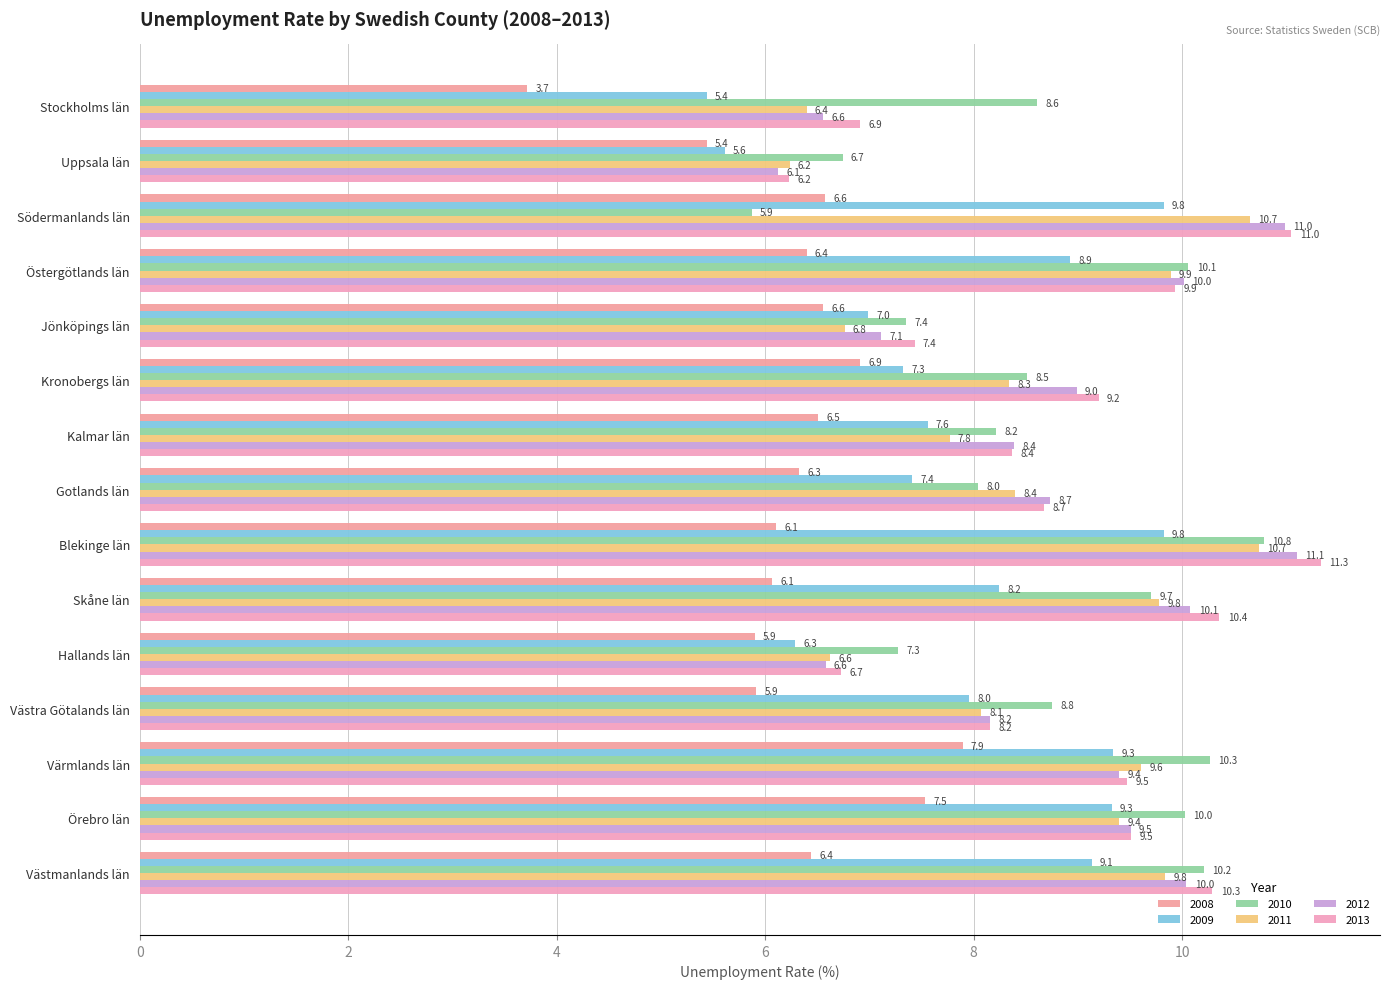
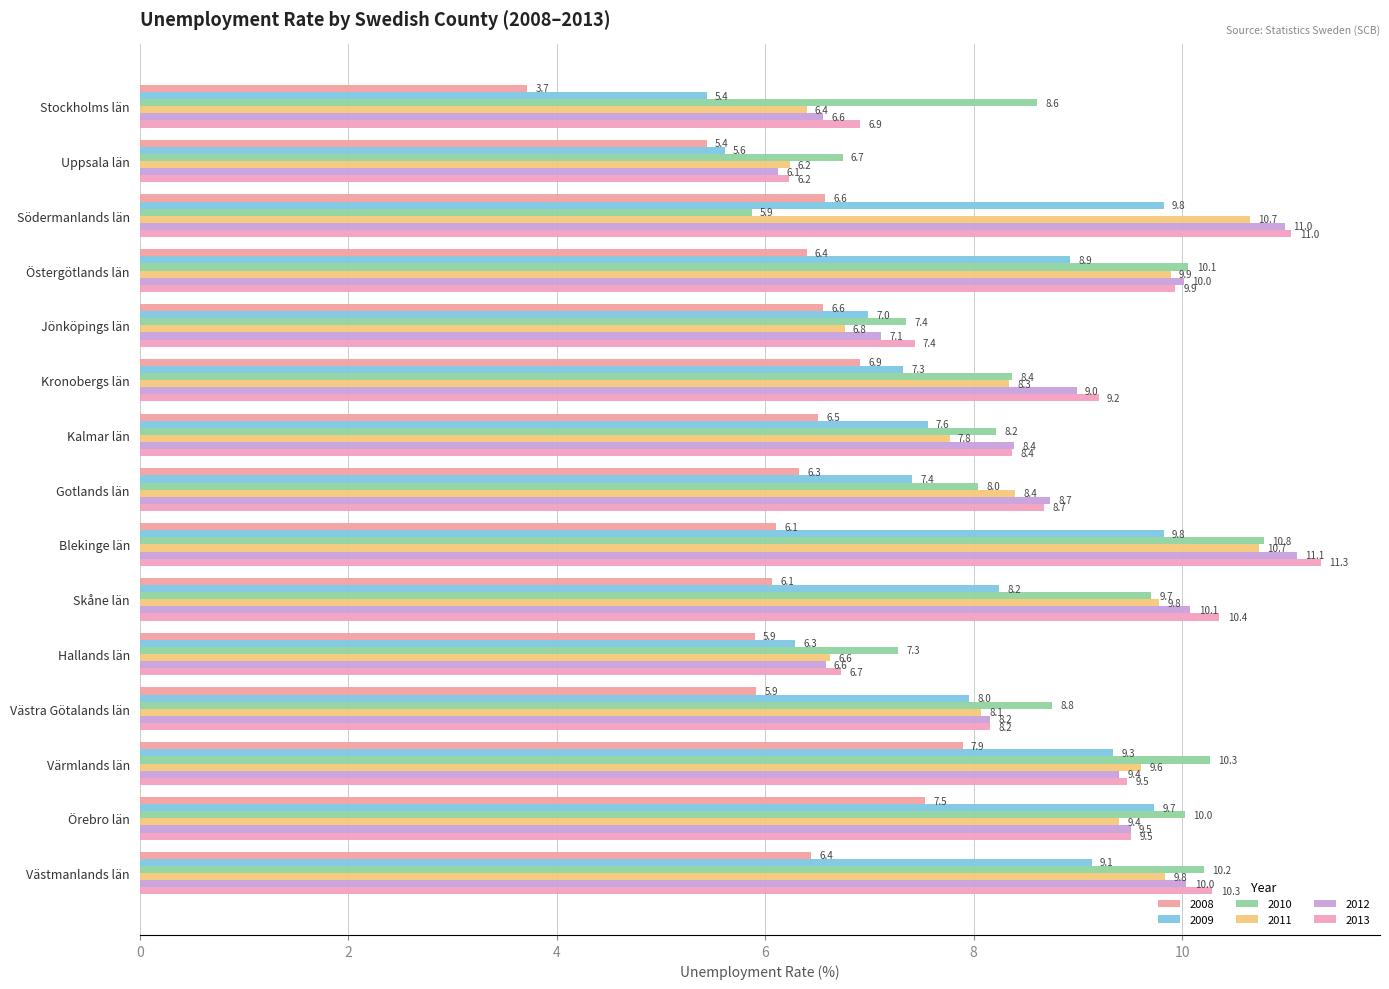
  {
    "2009": {
      "Stockholms län": 5.4,
      "Uppsala län": 5.6,
      "Södermanlands län": 9.8,
      "Östergötlands län": 8.9,
      "Jönköpings län": 7.0,
      "Kronobergs län": 7.3,
      "Kalmar län": 7.6,
      "Gotlands län": 7.4,
      "Blekinge län": 9.8,
      "Skåne län": 8.2,
      "Hallands län": 6.3,
      "Västra Götalands län": 8.0,
      "Värmlands län": 9.3,
-     "Örebro län": 9.3,
+     "Örebro län": 9.7,
      "Västmanlands län": 9.1
    },
    "2010": {
      "Stockholms län": 8.6,
      "Uppsala län": 6.7,
      "Södermanlands län": 5.9,
      "Östergötlands län": 10.1,
      "Jönköpings län": 7.4,
-     "Kronobergs län": 8.5,
+     "Kronobergs län": 8.4,
      "Kalmar län": 8.2,
      "Gotlands län": 8.0,
      "Skåne län": 9.7,
      "Hallands län": 7.3,
      "Västra Götalands län": 8.8,
      "Värmlands län": 10.3,
      "Örebro län": 10.0,
      "Västmanlands län": 10.2
    }
  }
